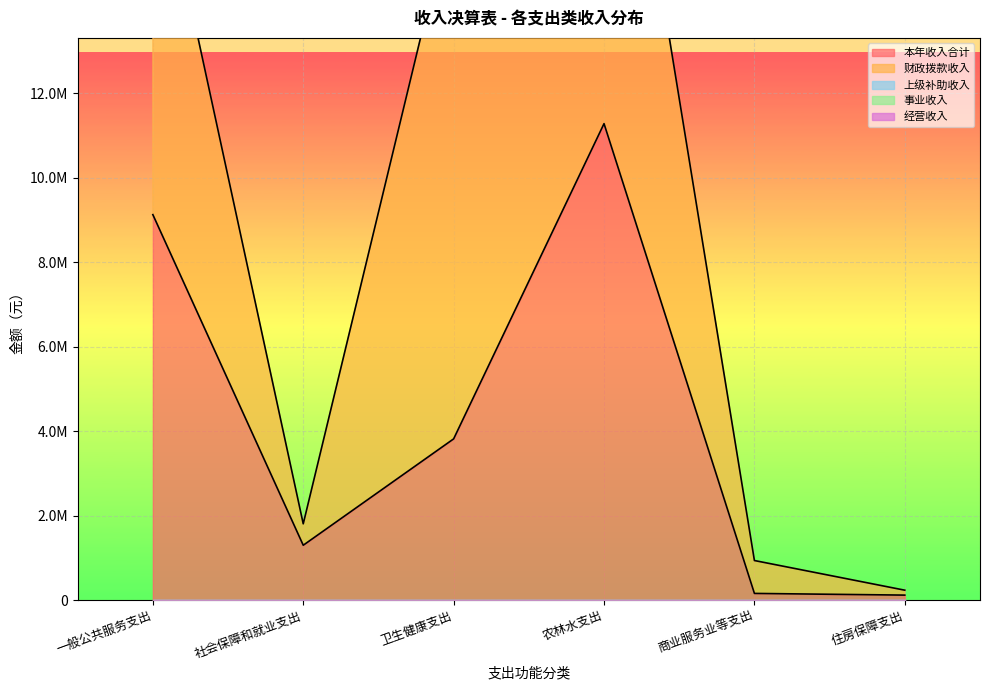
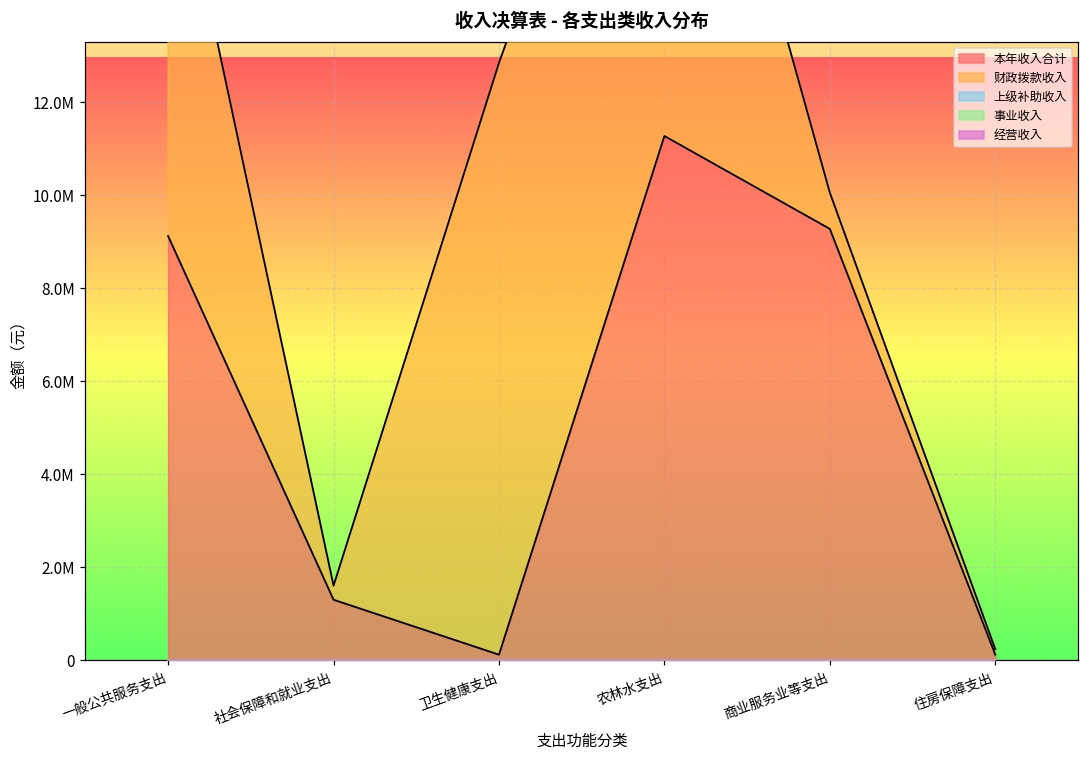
  {
    "本年收入合计": {
      "一般公共服务支出": 9100000,
      "社会保障和就业支出": 1300000,
-     "卫生健康支出": 3800000,
+     "卫生健康支出": 100000,
      "农林水支出": 11300000,
-     "商业服务业等支出": 200000,
+     "商业服务业等支出": 9300000,
      "住房保障支出": 100000
    },
    "财政拨款收入": {
-     "社会保障和就业支出": 500000,
+     "社会保障和就业支出": 300000,
      "商业服务业等支出": 800000,
      "住房保障支出": 100000
    },
    "经营收入": {
      "一般公共服务支出": 0,
      "社会保障和就业支出": 0,
      "卫生健康支出": 0,
      "农林水支出": 0,
      "商业服务业等支出": 0,
      "住房保障支出": 0
    }
  }
